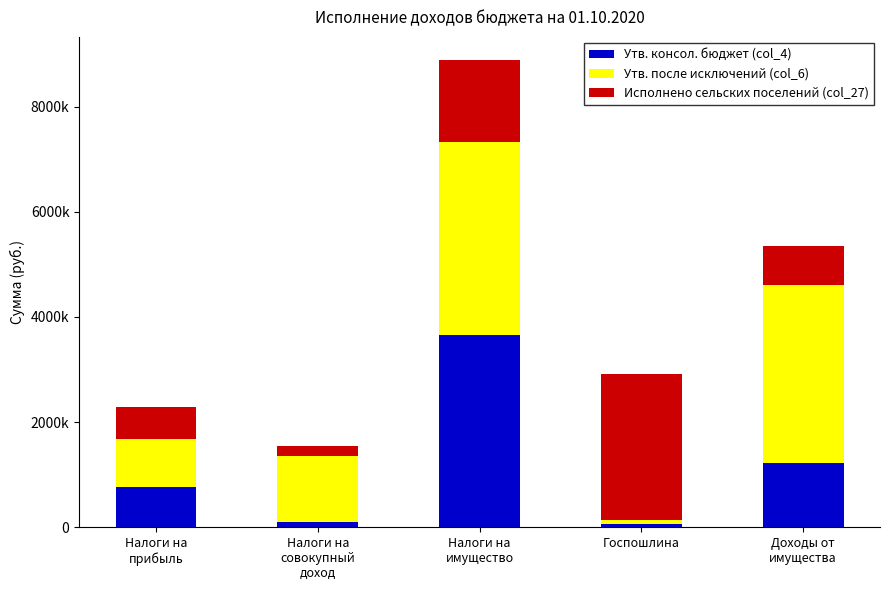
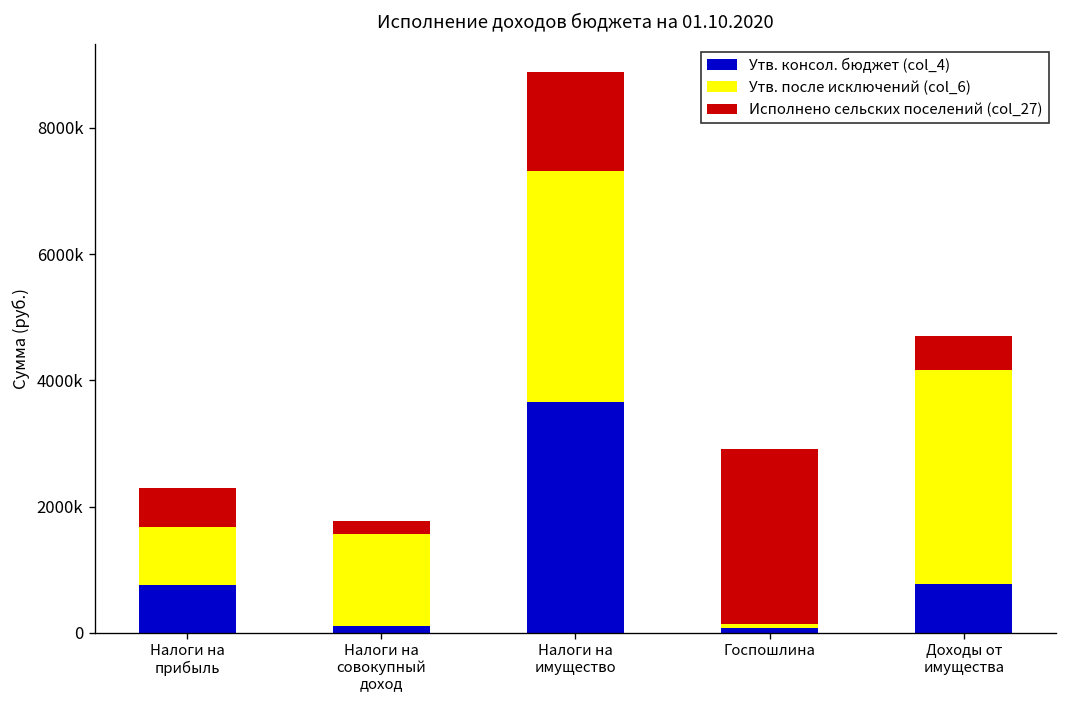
  {
    "Утв. консол. бюджет (col_4)": {
      "Налоги на прибыль": 800000,
      "Налоги на совокупный доход": 100000,
      "Налоги на имущество": 3700000,
      "Госпошлина": 100000,
-     "Доходы от имущества": 1200000
+     "Доходы от имущества": 800000
    },
    "Утв. после исключений (col_6)": {
      "Налоги на прибыль": 900000,
-     "Налоги на совокупный доход": 1200000,
+     "Налоги на совокупный доход": 1500000,
      "Налоги на имущество": 3700000,
      "Госпошлина": 100000,
      "Доходы от имущества": 3400000
    },
    "Исполнено сельских поселений (col_27)": {
      "Налоги на прибыль": 600000,
      "Налоги на совокупный доход": 200000,
      "Налоги на имущество": 1600000,
      "Госпошлина": 2800000,
-     "Доходы от имущества": 700000
+     "Доходы от имущества": 500000
    }
  }
